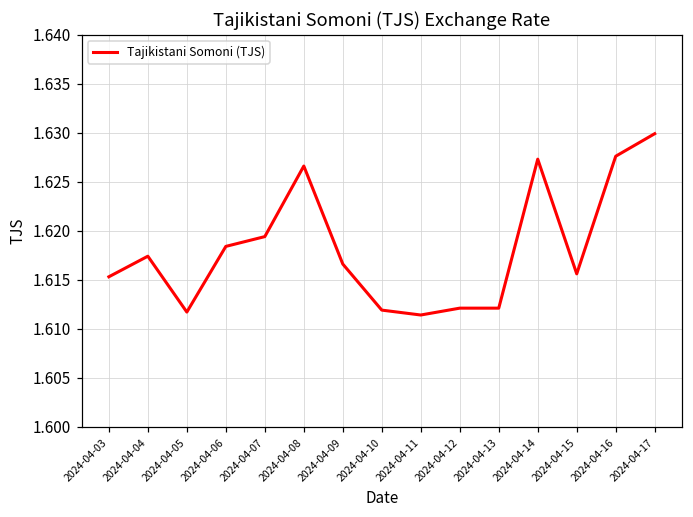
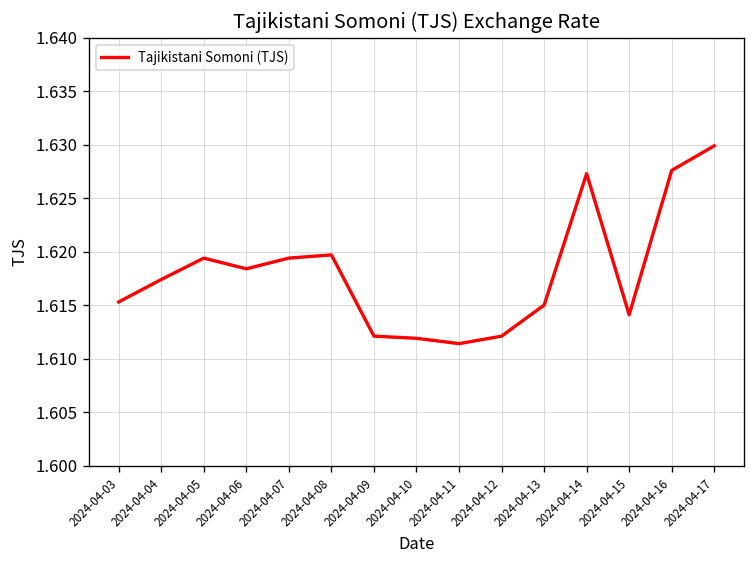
  {
    "2024-04-03": 1.615,
    "2024-04-04": 1.617,
-   "2024-04-05": 1.612,
+   "2024-04-05": 1.619,
    "2024-04-06": 1.618,
    "2024-04-07": 1.619,
-   "2024-04-08": 1.627,
-   "2024-04-09": 1.617,
+   "2024-04-08": 1.620,
+   "2024-04-09": 1.612,
    "2024-04-10": 1.612,
    "2024-04-11": 1.611,
    "2024-04-12": 1.612,
-   "2024-04-13": 1.612,
+   "2024-04-13": 1.615,
    "2024-04-14": 1.627,
-   "2024-04-15": 1.616,
+   "2024-04-15": 1.614,
    "2024-04-16": 1.628,
    "2024-04-17": 1.630
  }
